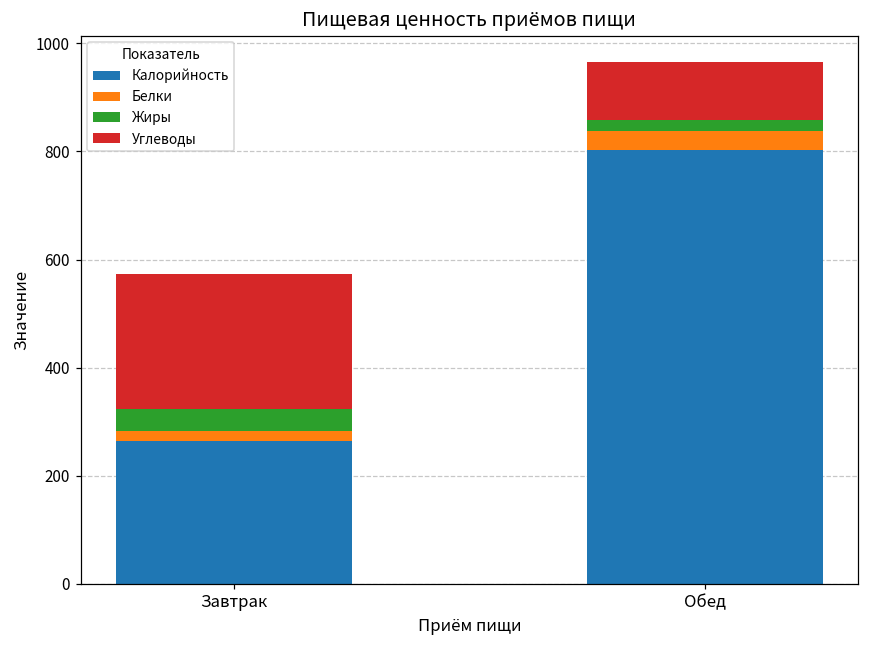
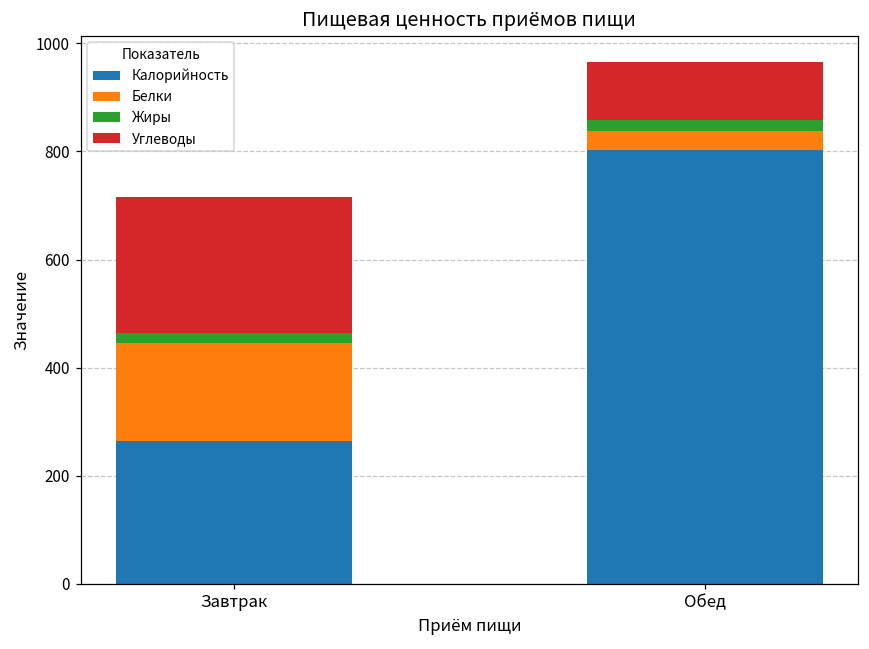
  {
    "Калорийность": {
      "Завтрак": 260,
      "Обед": 800
    },
    "Белки": {
-     "Завтрак": 20,
+     "Завтрак": 180,
      "Обед": 30
    },
    "Жиры": {
-     "Завтрак": 40,
+     "Завтрак": 20,
      "Обед": 20
    },
    "Углеводы": {
      "Завтрак": 250,
      "Обед": 110
    }
  }
